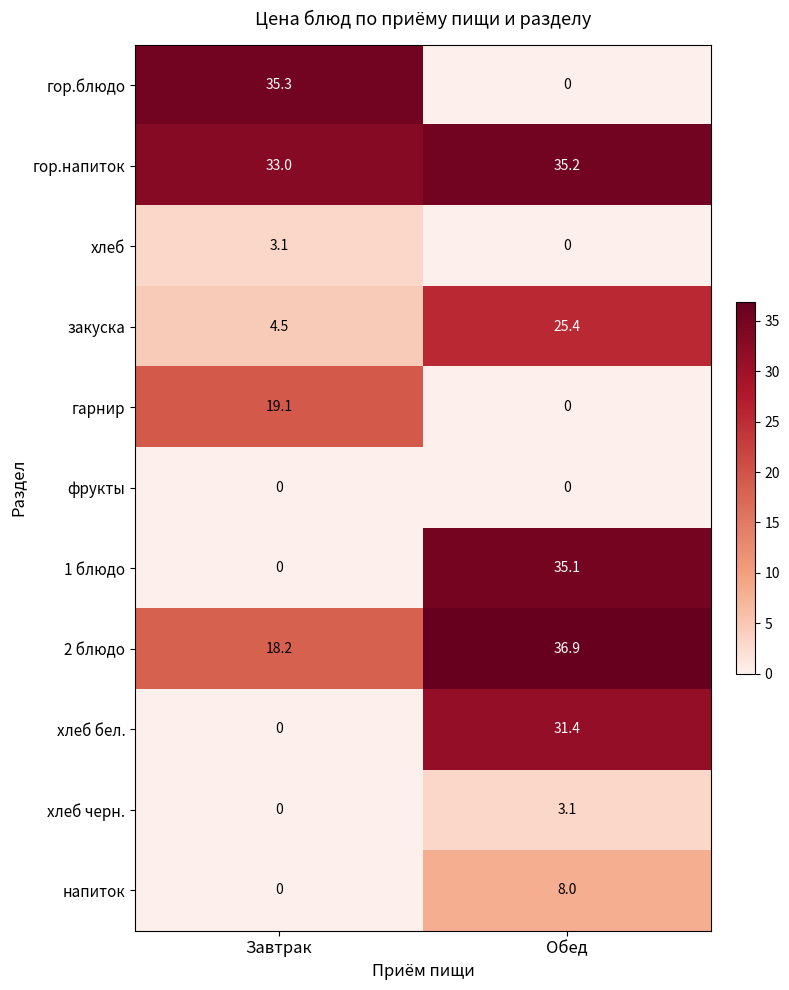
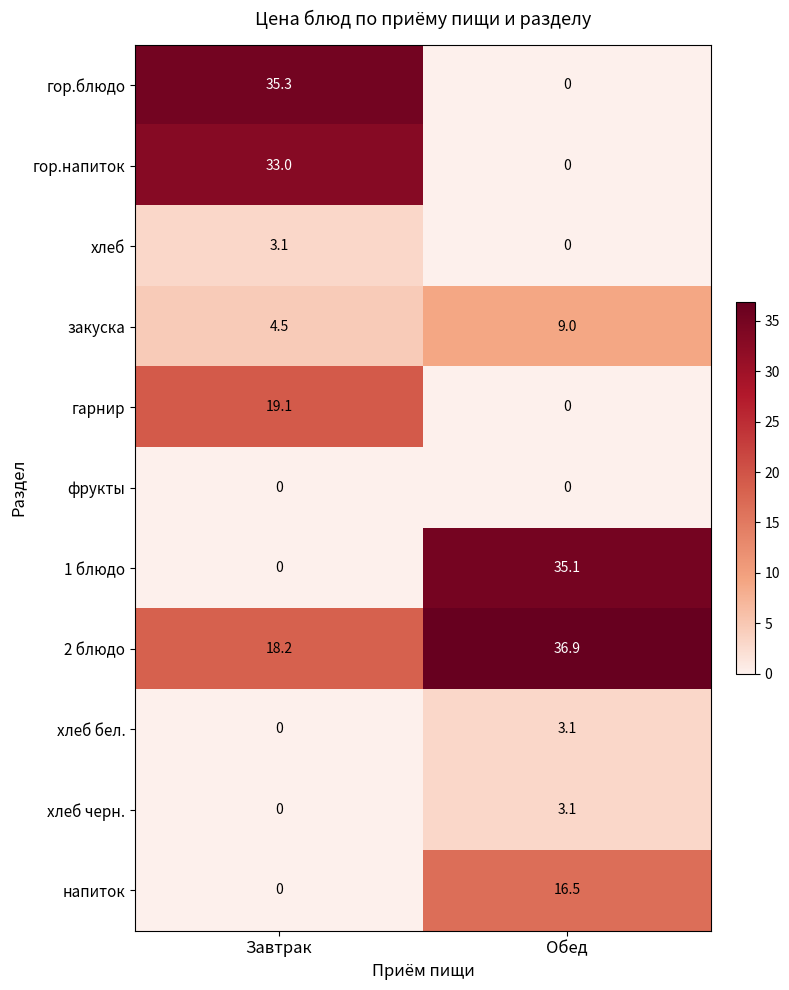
  {
    "гор.блюдо": {
      "Завтрак": 35.3,
      "Обед": 0
    },
    "гор.напиток": {
      "Завтрак": 33.0,
-     "Обед": 35.2
+     "Обед": 0
    },
    "хлеб": {
      "Завтрак": 3.1,
      "Обед": 0
    },
    "закуска": {
      "Завтрак": 4.5,
-     "Обед": 25.4
+     "Обед": 9.0
    },
    "гарнир": {
      "Завтрак": 19.1,
      "Обед": 0
    },
    "фрукты": {
      "Завтрак": 0,
      "Обед": 0
    },
    "1 блюдо": {
      "Завтрак": 0,
      "Обед": 35.1
    },
    "2 блюдо": {
      "Завтрак": 18.2,
      "Обед": 36.9
    },
    "хлеб бел.": {
      "Завтрак": 0,
-     "Обед": 31.4
+     "Обед": 3.1
    },
    "хлеб черн.": {
      "Завтрак": 0,
      "Обед": 3.1
    },
    "напиток": {
      "Завтрак": 0,
-     "Обед": 8.0
+     "Обед": 16.5
    }
  }
